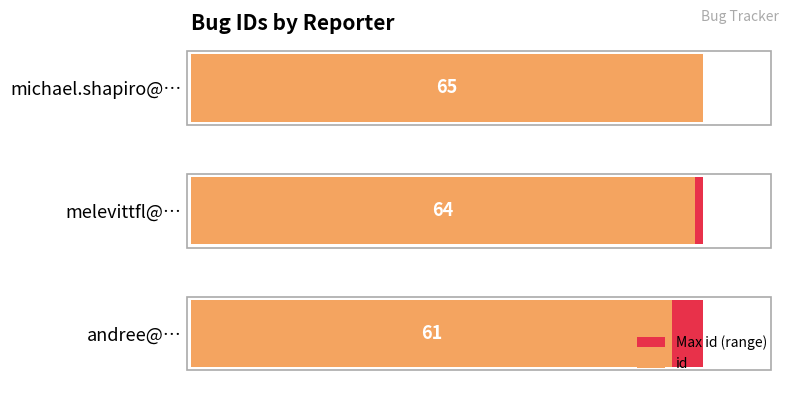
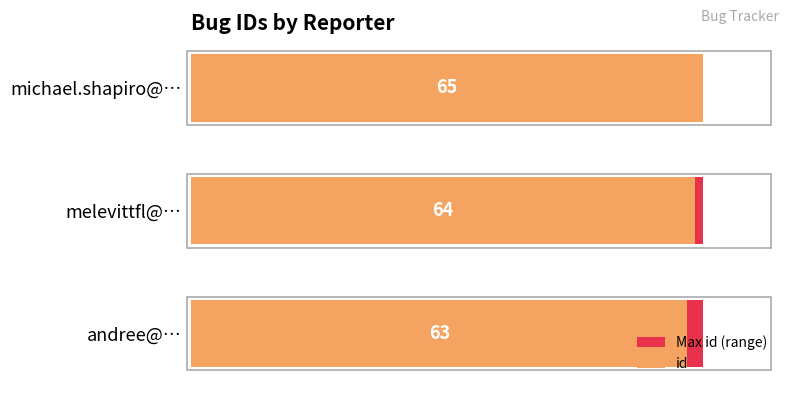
  {
    "Max id (range)": {
      "michael.shapiro@…": 65
    },
    "id": {
      "michael.shapiro@…": 65,
-     "andree@…": 61
+     "andree@…": 63
    }
  }
